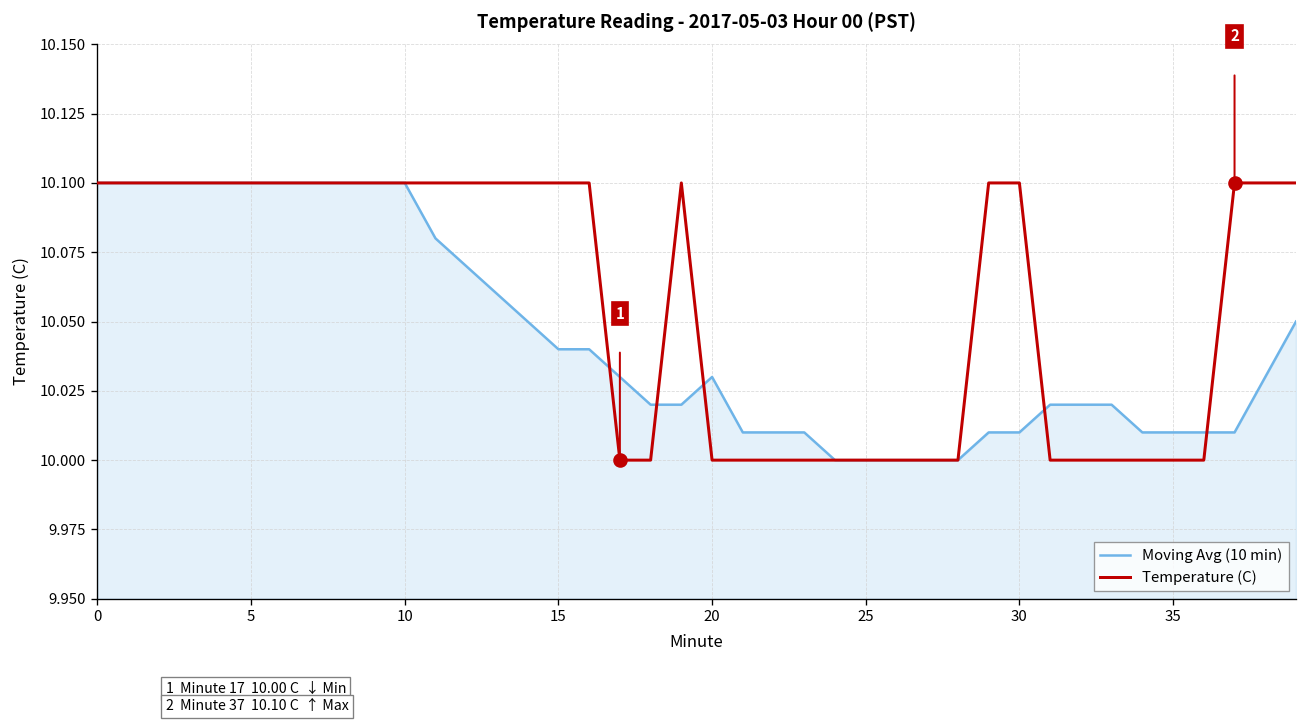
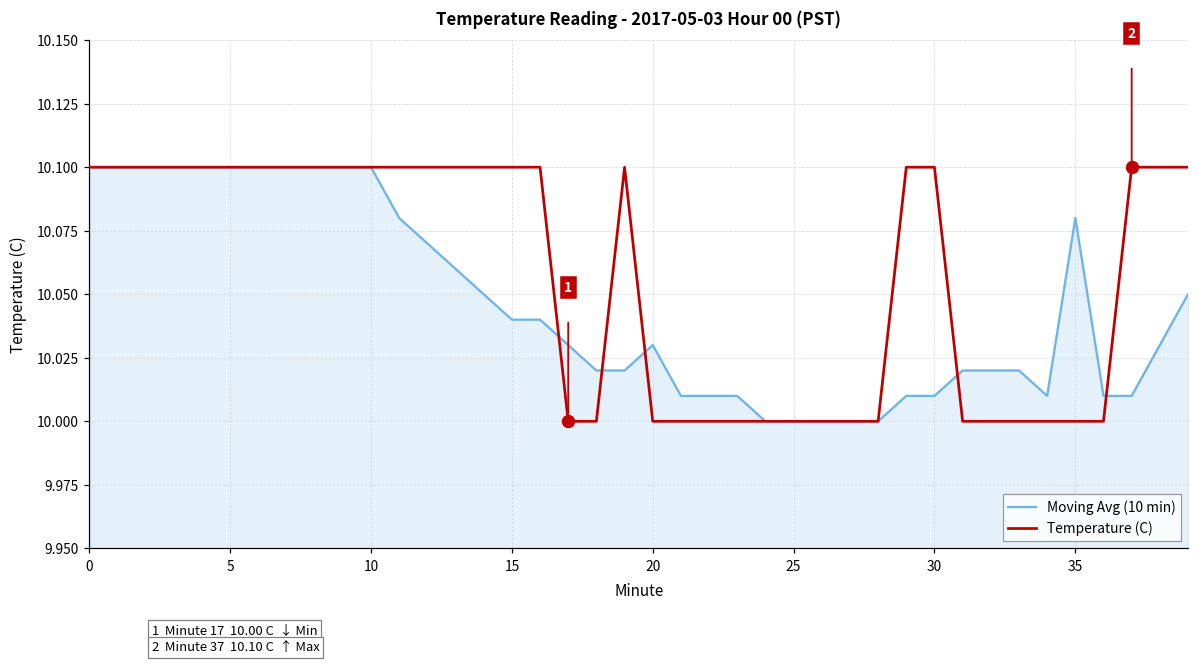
  {
    "Moving Avg (10 min)": {
      "15": 10.04,
      "20": 10.03,
      "30": 10.01,
-     "35": 10.01
+     "35": 10.08
    }
  }
